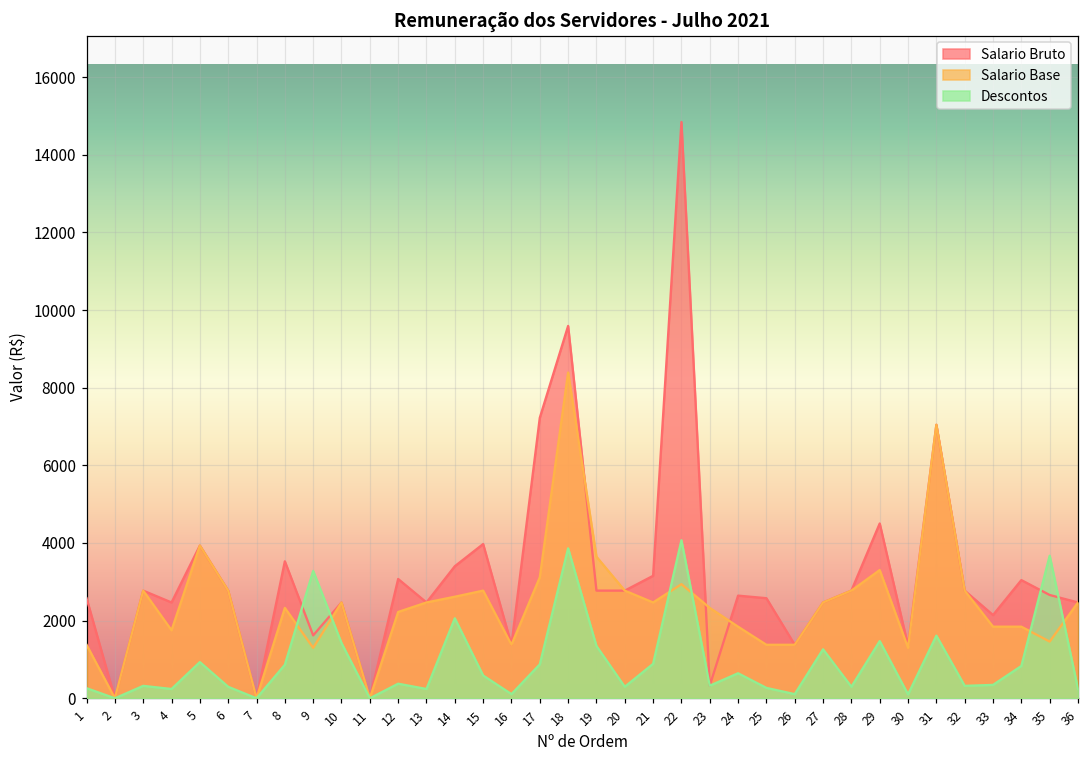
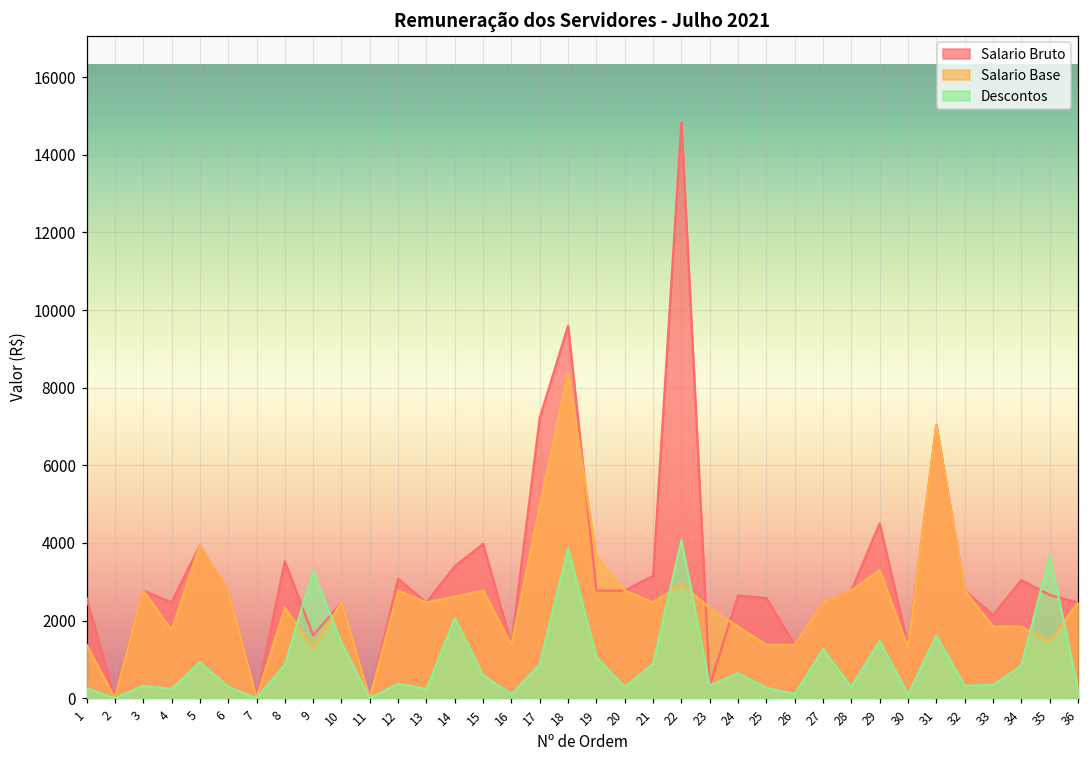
  {
    "Salario Bruto": {
      "1": 2600,
      "4": 2500,
      "8": 3500,
      "9": 1600,
      "12": 3100,
      "14": 3400,
      "15": 4000,
      "17": 7200,
      "18": 9600,
      "19": 2800,
      "21": 3200,
      "22": 14800,
      "24": 2600,
      "25": 2600,
      "29": 4500,
      "33": 2100,
      "34": 3000,
      "35": 2700
    },
    "Salario Base": {
      "1": 1400,
      "4": 1800,
      "8": 2300,
      "9": 1300,
-     "12": 2200,
+     "12": 2800,
      "14": 2600,
      "15": 2800,
-     "17": 3100,
+     "17": 5000,
      "18": 8400,
      "19": 3600,
      "21": 2500,
      "22": 2900,
      "23": 2300,
      "24": 1800,
      "25": 1400,
      "29": 3300,
      "33": 1800,
      "34": 1800,
      "35": 1500
    },
    "Descontos": {
      "1": 300,
      "3": 300,
      "4": 200,
      "5": 900,
      "6": 300,
      "8": 900,
      "9": 3300,
      "10": 1400,
      "12": 400,
      "13": 200,
      "14": 2100,
      "15": 600,
      "16": 100,
      "17": 900,
      "18": 3900,
-     "19": 1300,
+     "19": 1100,
      "20": 300,
      "21": 900,
      "22": 4100,
      "24": 600,
      "25": 300,
      "26": 100,
      "27": 1300,
      "28": 300,
      "29": 1500,
      "30": 100,
      "31": 1600,
      "32": 300,
      "33": 300,
      "34": 800,
      "35": 3700,
      "36": 200
    }
  }
